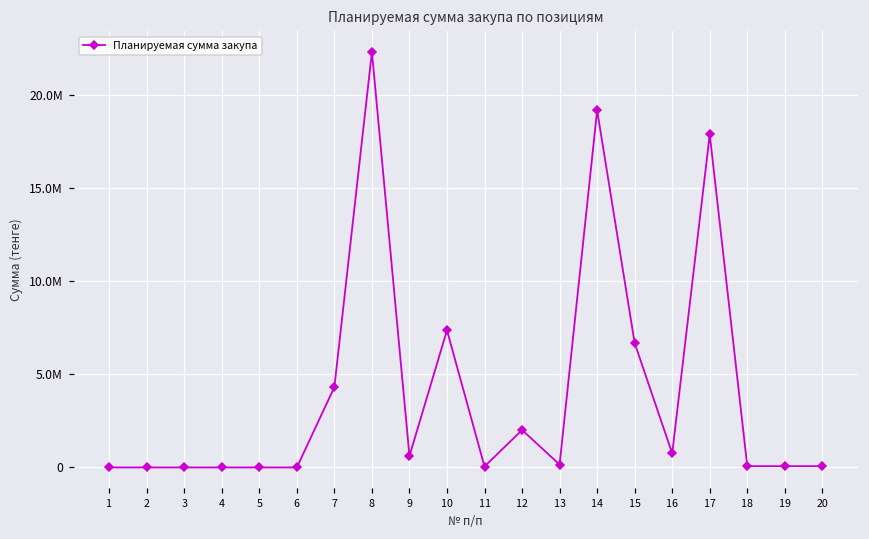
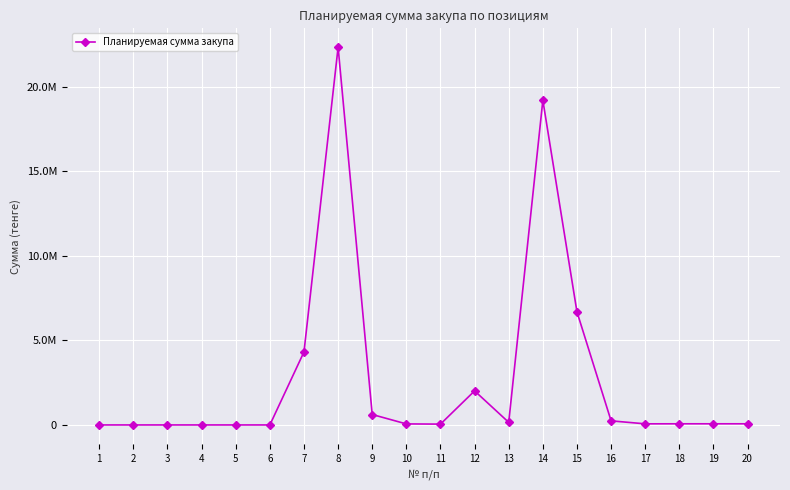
  {
    "1": 0,
    "2": 0,
    "3": 0,
    "4": 0,
    "5": 0,
    "6": 0,
    "7": 4300000,
    "8": 22300000,
    "9": 600000,
-   "10": 7400000,
+   "10": 100000,
    "11": 0,
    "12": 2000000,
    "13": 200000,
    "14": 19200000,
    "15": 6700000,
-   "16": 800000,
-   "17": 17900000,
+   "16": 200000,
+   "17": 100000,
    "18": 100000,
    "19": 100000,
    "20": 100000
  }
